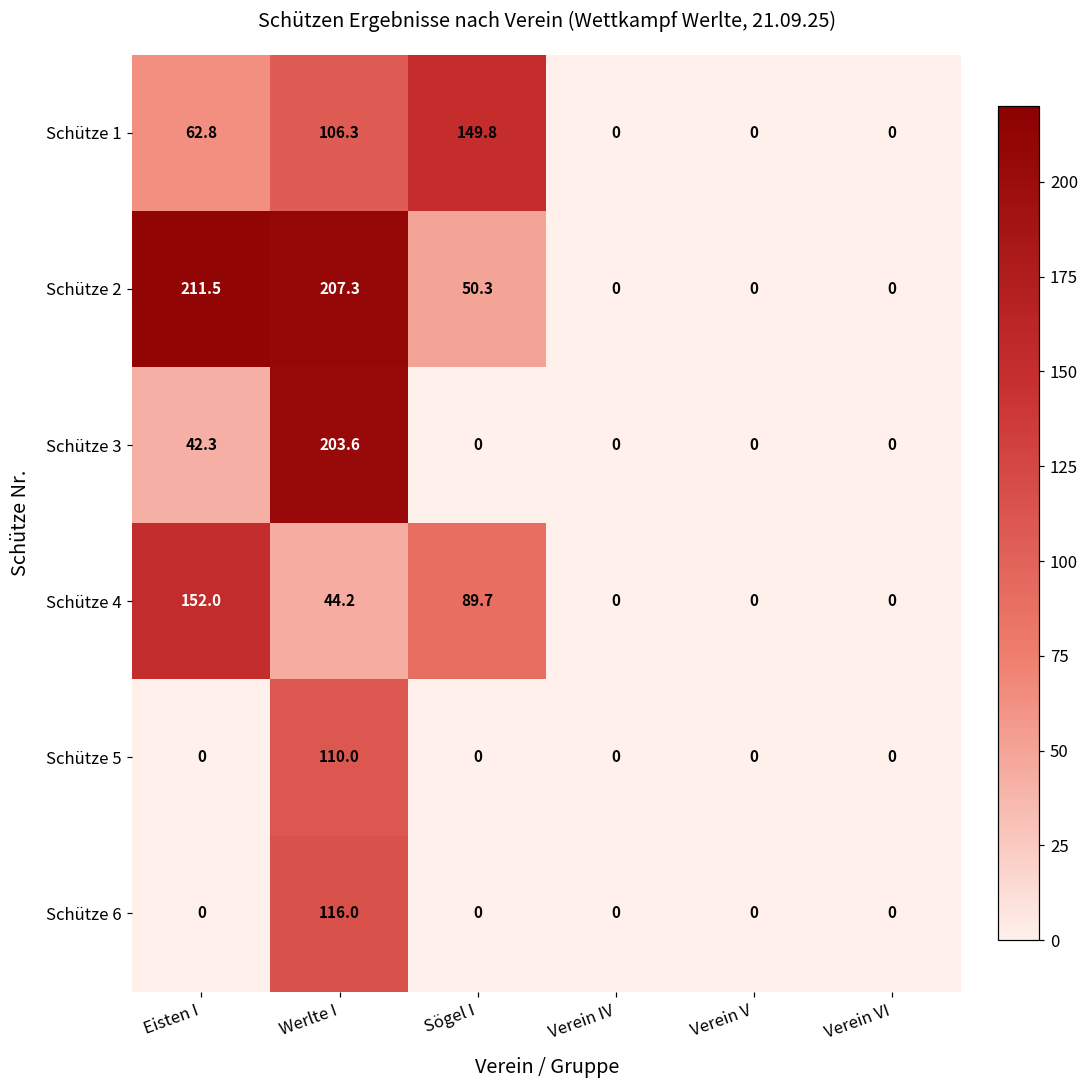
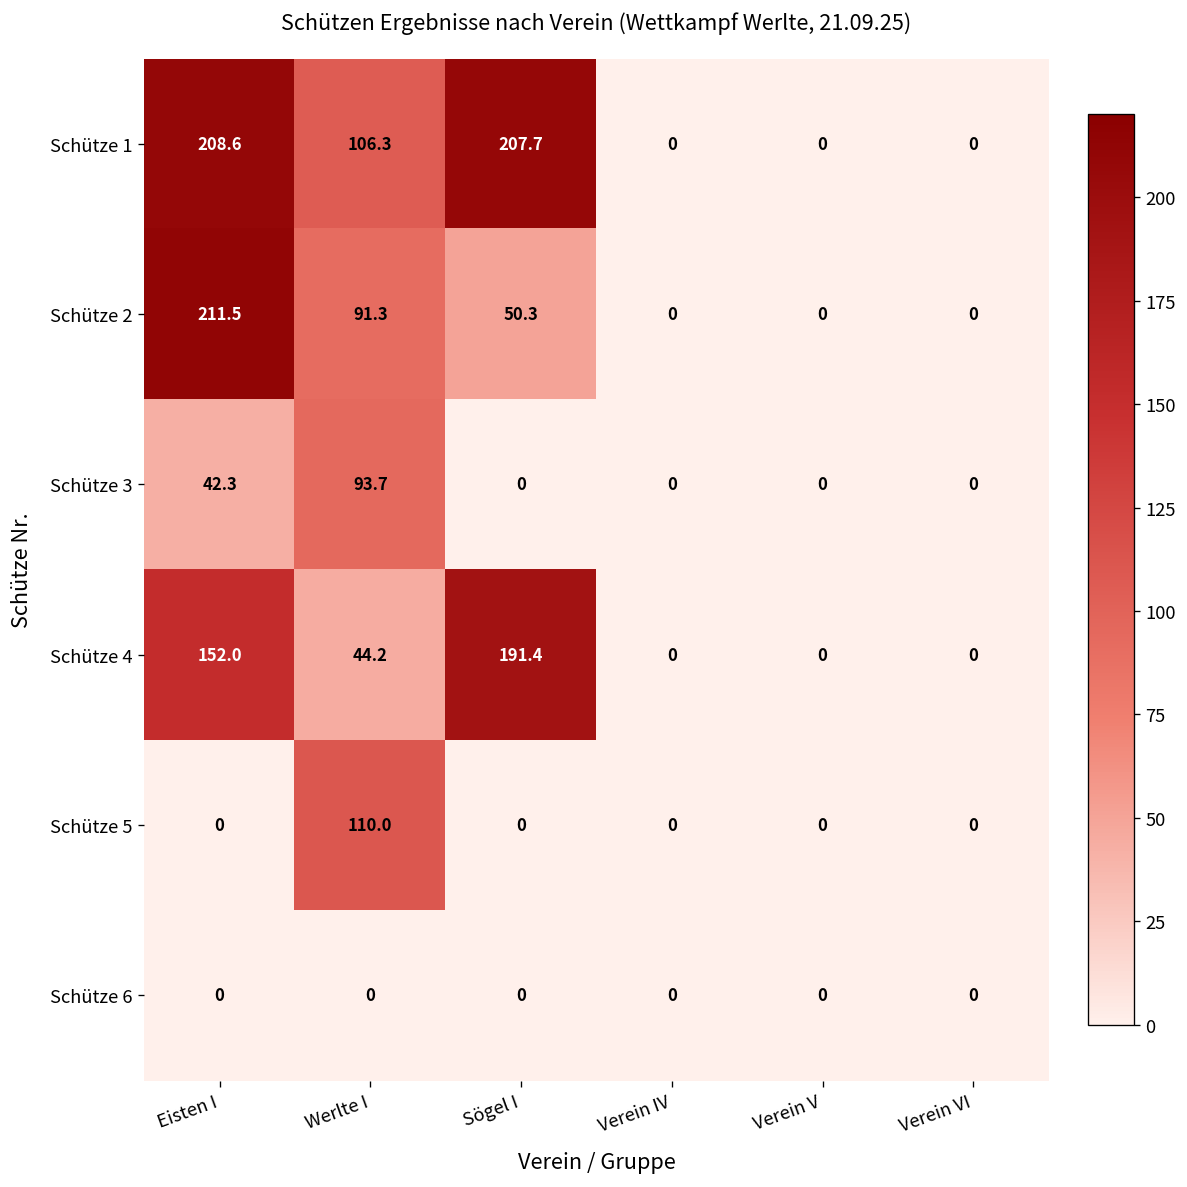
  {
    "Schütze 1": {
-     "Eisten I": 62.8,
+     "Eisten I": 208.6,
      "Werlte I": 106.3,
-     "Sögel I": 149.8,
+     "Sögel I": 207.7,
      "Verein IV": 0,
      "Verein V": 0,
      "Verein VI": 0
    },
    "Schütze 2": {
      "Eisten I": 211.5,
-     "Werlte I": 207.3,
+     "Werlte I": 91.3,
      "Sögel I": 50.3,
      "Verein IV": 0,
      "Verein V": 0,
      "Verein VI": 0
    },
    "Schütze 3": {
      "Eisten I": 42.3,
-     "Werlte I": 203.6,
+     "Werlte I": 93.7,
      "Sögel I": 0,
      "Verein IV": 0,
      "Verein V": 0,
      "Verein VI": 0
    },
    "Schütze 4": {
      "Eisten I": 152.0,
      "Werlte I": 44.2,
-     "Sögel I": 89.7,
+     "Sögel I": 191.4,
      "Verein IV": 0,
      "Verein V": 0,
      "Verein VI": 0
    },
    "Schütze 5": {
      "Eisten I": 0,
      "Werlte I": 110.0,
      "Sögel I": 0,
      "Verein IV": 0,
      "Verein V": 0,
      "Verein VI": 0
    },
    "Schütze 6": {
      "Eisten I": 0,
-     "Werlte I": 116.0,
+     "Werlte I": 0,
      "Sögel I": 0,
      "Verein IV": 0,
      "Verein V": 0,
      "Verein VI": 0
    }
  }
